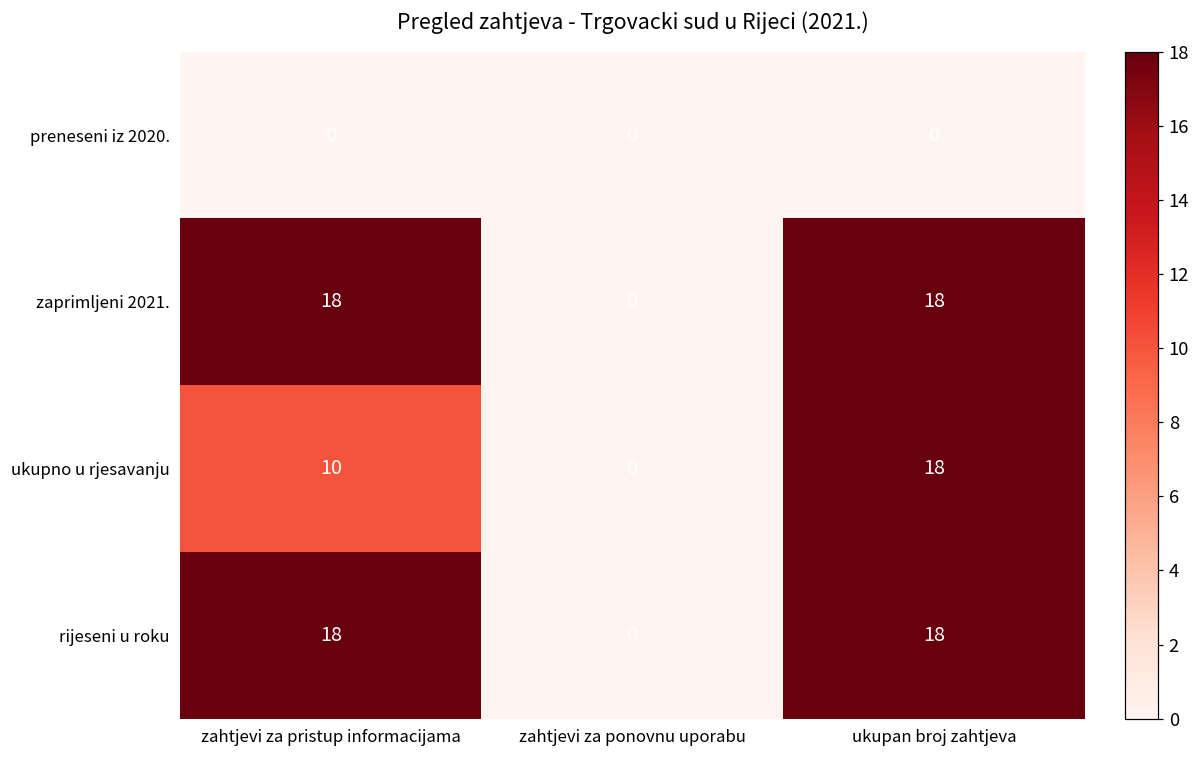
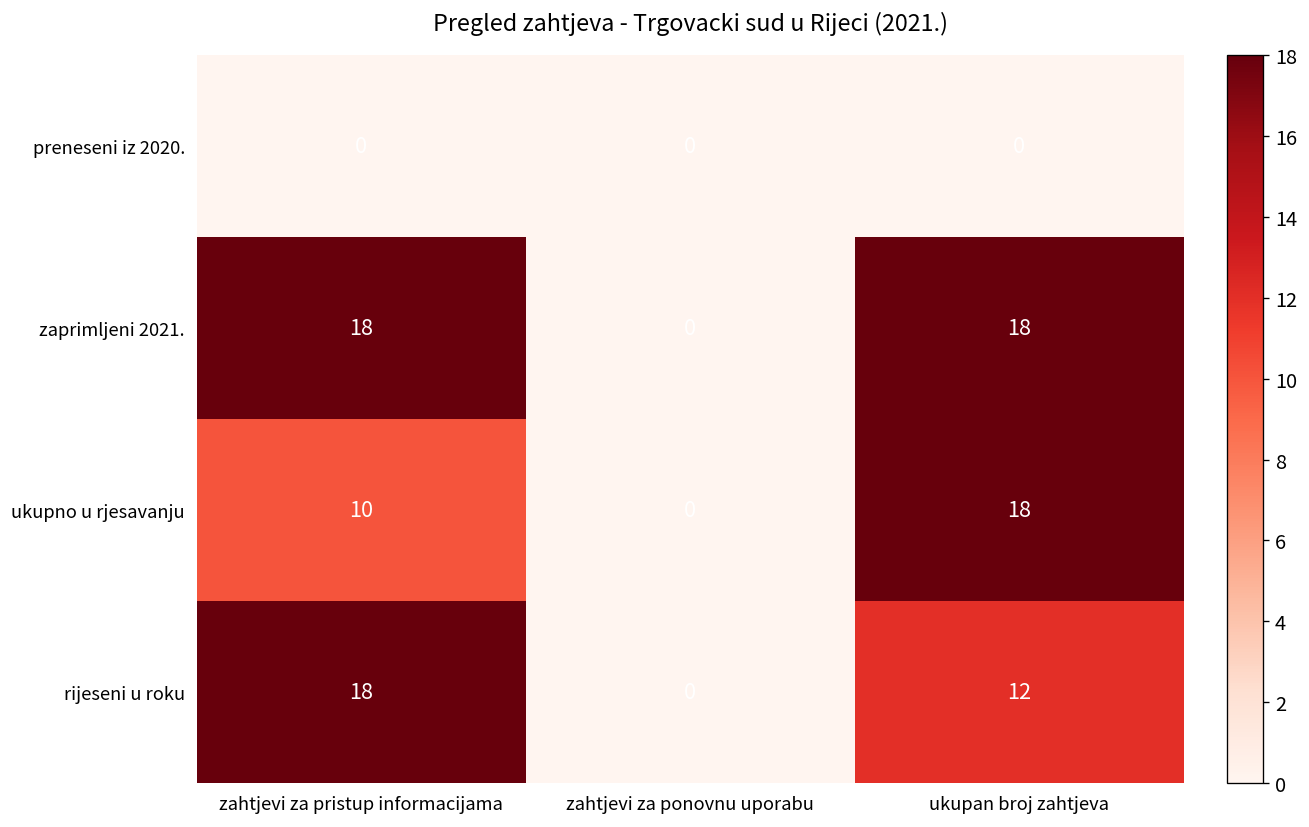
  {
    "zaprimljeni 2021.": {
      "zahtjevi za pristup informacijama": 18,
      "ukupan broj zahtjeva": 18
    },
    "ukupno u rjesavanju": {
      "zahtjevi za pristup informacijama": 10,
      "ukupan broj zahtjeva": 18
    },
    "rijeseni u roku": {
      "zahtjevi za pristup informacijama": 18,
-     "ukupan broj zahtjeva": 18
+     "ukupan broj zahtjeva": 12
    }
  }
